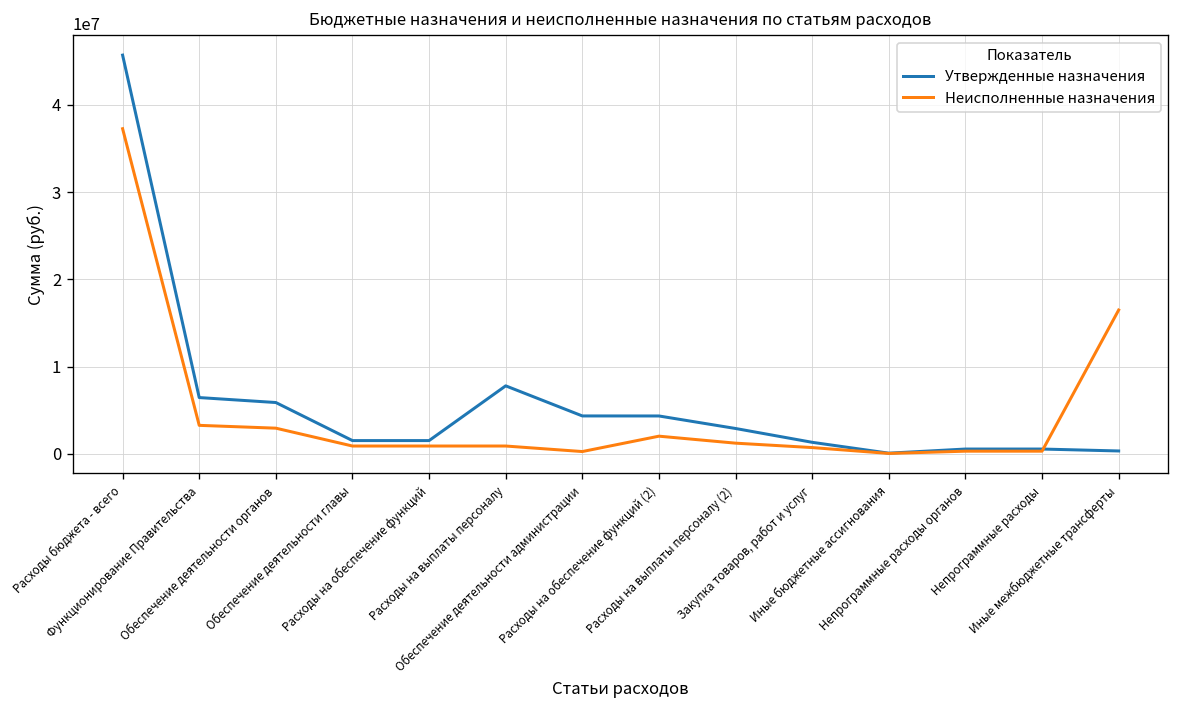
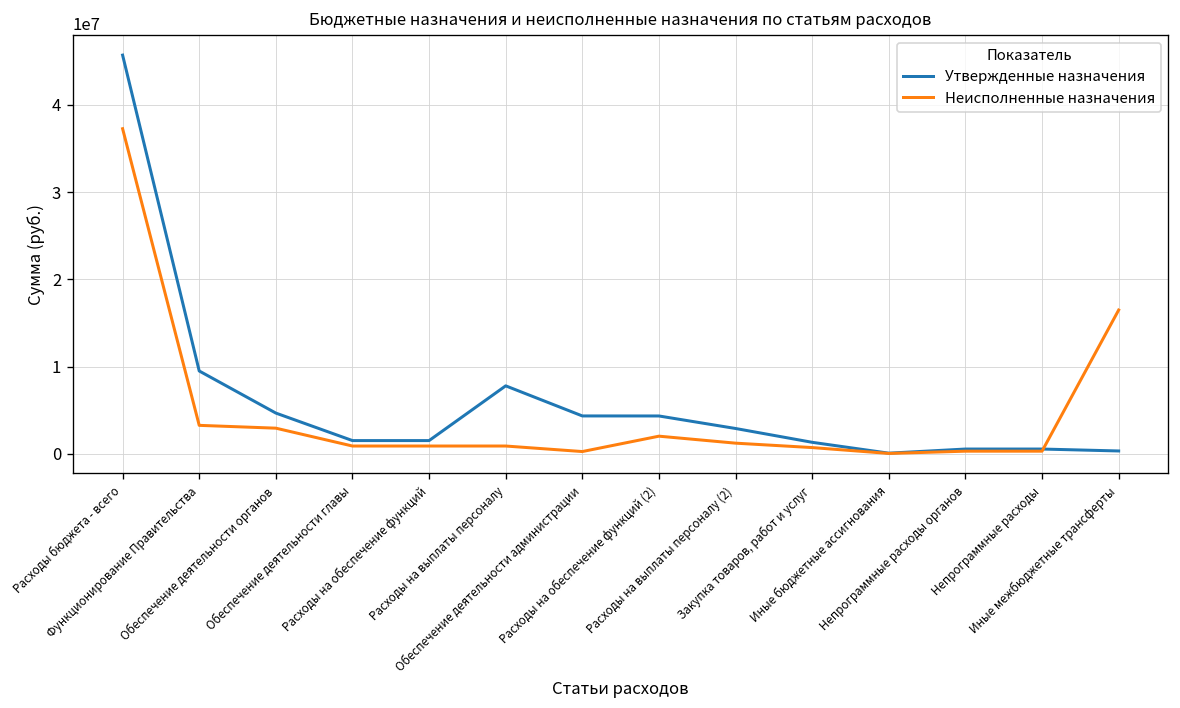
  {
    "Утвержденные назначения": {
      "Расходы бюджета - всего": 46000000,
-     "Функционирование Правительства": 6000000,
-     "Обеспечение деятельности органов": 6000000,
+     "Функционирование Правительства": 10000000,
+     "Обеспечение деятельности органов": 5000000,
      "Обеспечение деятельности главы": 2000000,
      "Расходы на обеспечение функций": 2000000,
      "Расходы на выплаты персоналу": 8000000,
      "Обеспечение деятельности администрации": 4000000,
      "Расходы на обеспечение функций (2)": 4000000,
      "Расходы на выплаты персоналу (2)": 3000000,
      "Закупка товаров, работ и услуг": 1000000,
      "Иные межбюджетные трансферты": 0
    },
    "Неисполненные назначения": {
      "Расходы бюджета - всего": 37000000,
      "Функционирование Правительства": 3000000,
      "Обеспечение деятельности органов": 3000000,
      "Обеспечение деятельности главы": 1000000,
      "Расходы на обеспечение функций": 1000000,
      "Расходы на выплаты персоналу": 1000000,
      "Обеспечение деятельности администрации": 0,
      "Расходы на обеспечение функций (2)": 2000000,
      "Расходы на выплаты персоналу (2)": 1000000,
      "Закупка товаров, работ и услуг": 1000000,
      "Иные межбюджетные трансферты": 16000000
    }
  }
